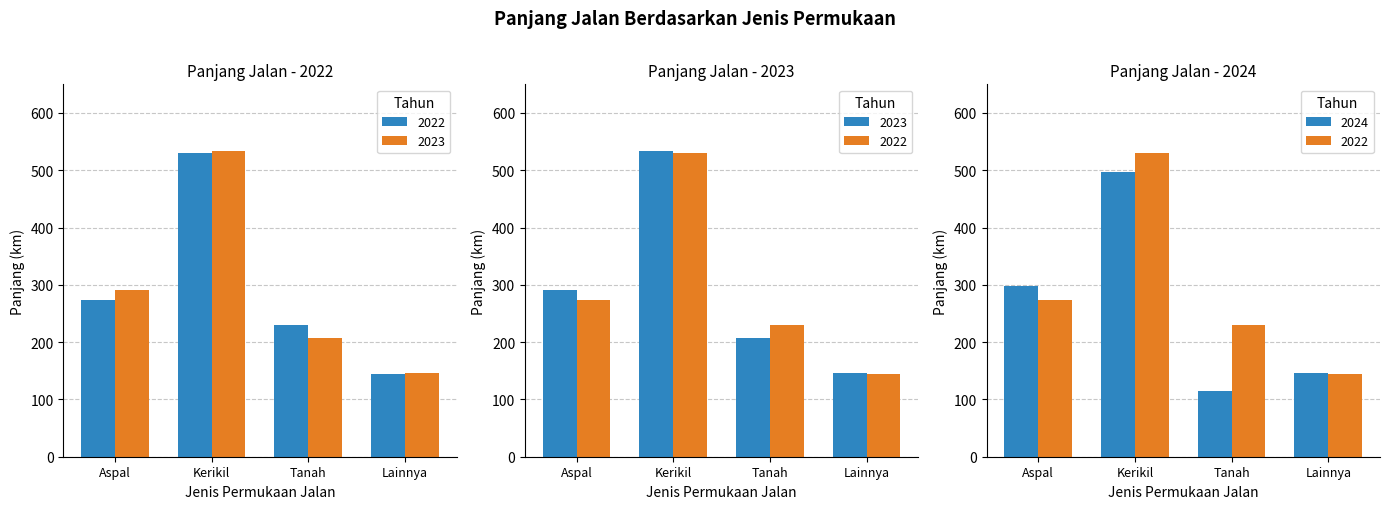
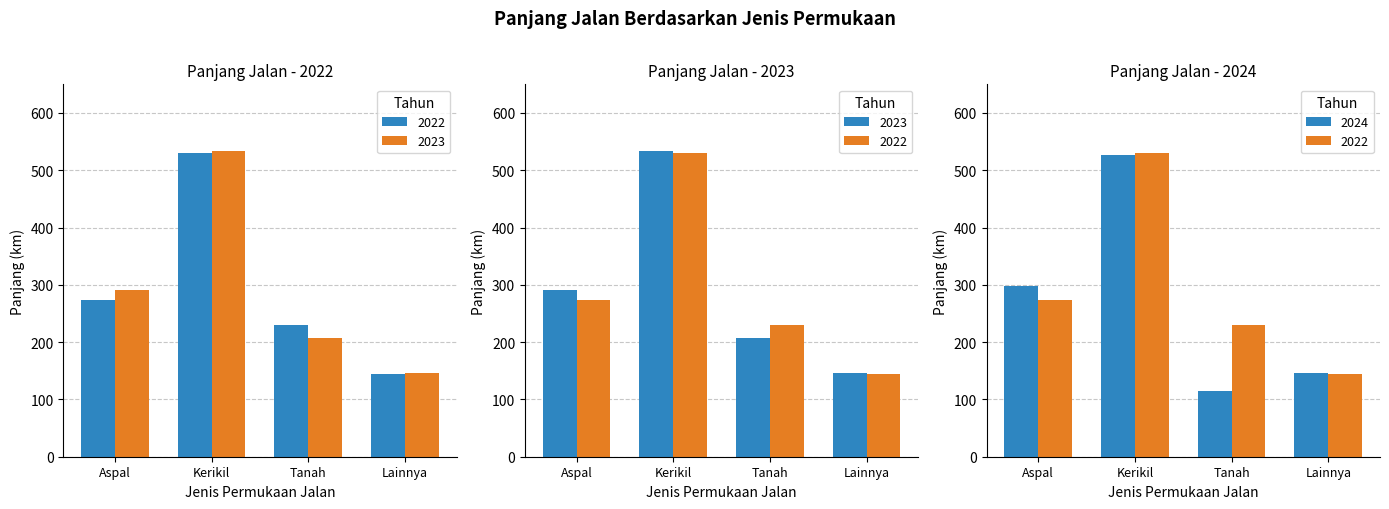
  {
    "Panjang Jalan - 2023": {
      "2023": {
        "Aspal": 290,
        "Kerikil": 530,
        "Tanah": 210,
        "Lainnya": 150
      },
      "2022": {
        "Aspal": 270,
        "Kerikil": 530,
        "Tanah": 230,
        "Lainnya": 140
      }
    },
    "Panjang Jalan - 2024": {
      "2024": {
        "Aspal": 300,
-       "Kerikil": 500,
+       "Kerikil": 530,
        "Tanah": 110,
        "Lainnya": 150
      },
      "2022": {
        "Aspal": 270,
        "Kerikil": 530,
        "Tanah": 230,
        "Lainnya": 140
      }
    }
  }
